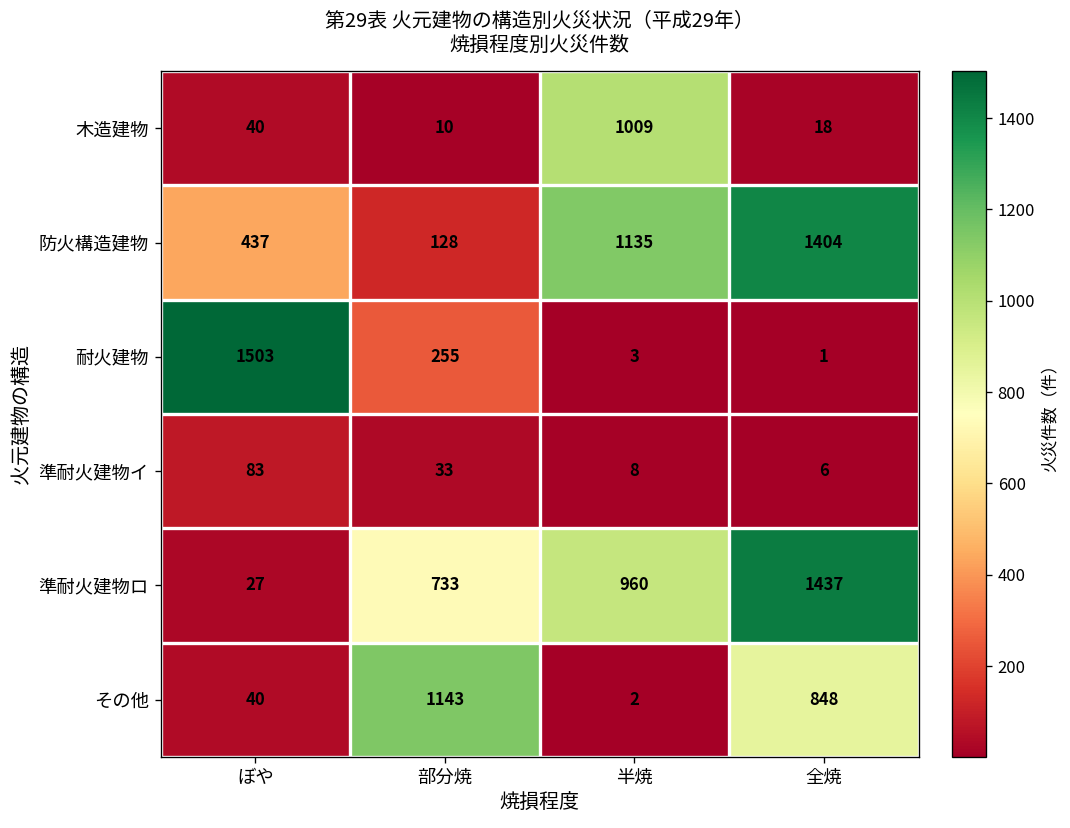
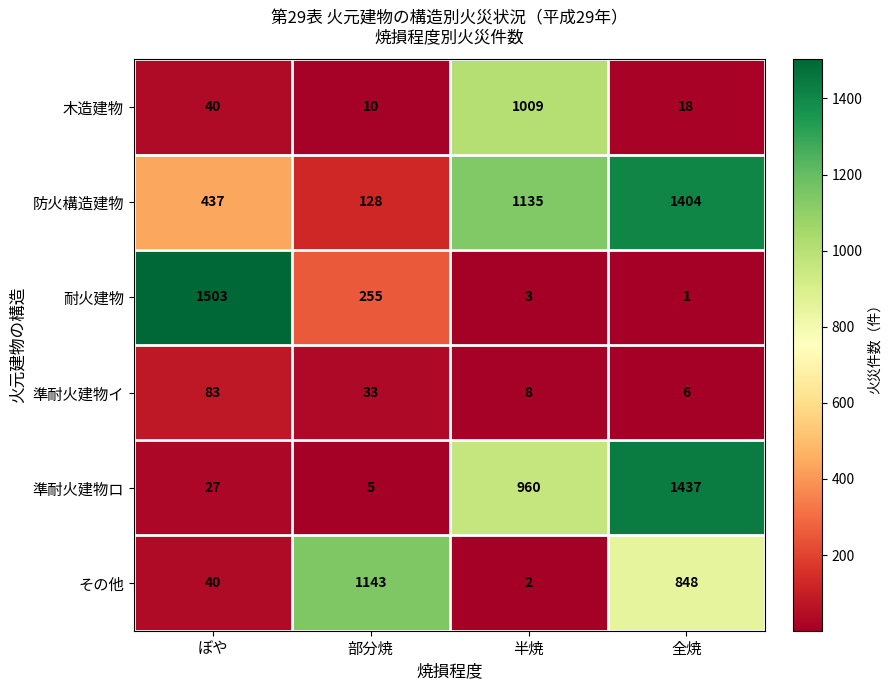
  {
    "木造建物": {
      "ぼや": 40,
      "部分焼": 10,
      "半焼": 1009,
      "全焼": 18
    },
    "防火構造建物": {
      "ぼや": 437,
      "部分焼": 128,
      "半焼": 1135,
      "全焼": 1404
    },
    "耐火建物": {
      "ぼや": 1503,
      "部分焼": 255,
      "半焼": 3,
      "全焼": 1
    },
    "準耐火建物イ": {
      "ぼや": 83,
      "部分焼": 33,
      "半焼": 8,
      "全焼": 6
    },
    "準耐火建物ロ": {
      "ぼや": 27,
-     "部分焼": 733,
+     "部分焼": 5,
      "半焼": 960,
      "全焼": 1437
    },
    "その他": {
      "ぼや": 40,
      "部分焼": 1143,
      "半焼": 2,
      "全焼": 848
    }
  }
